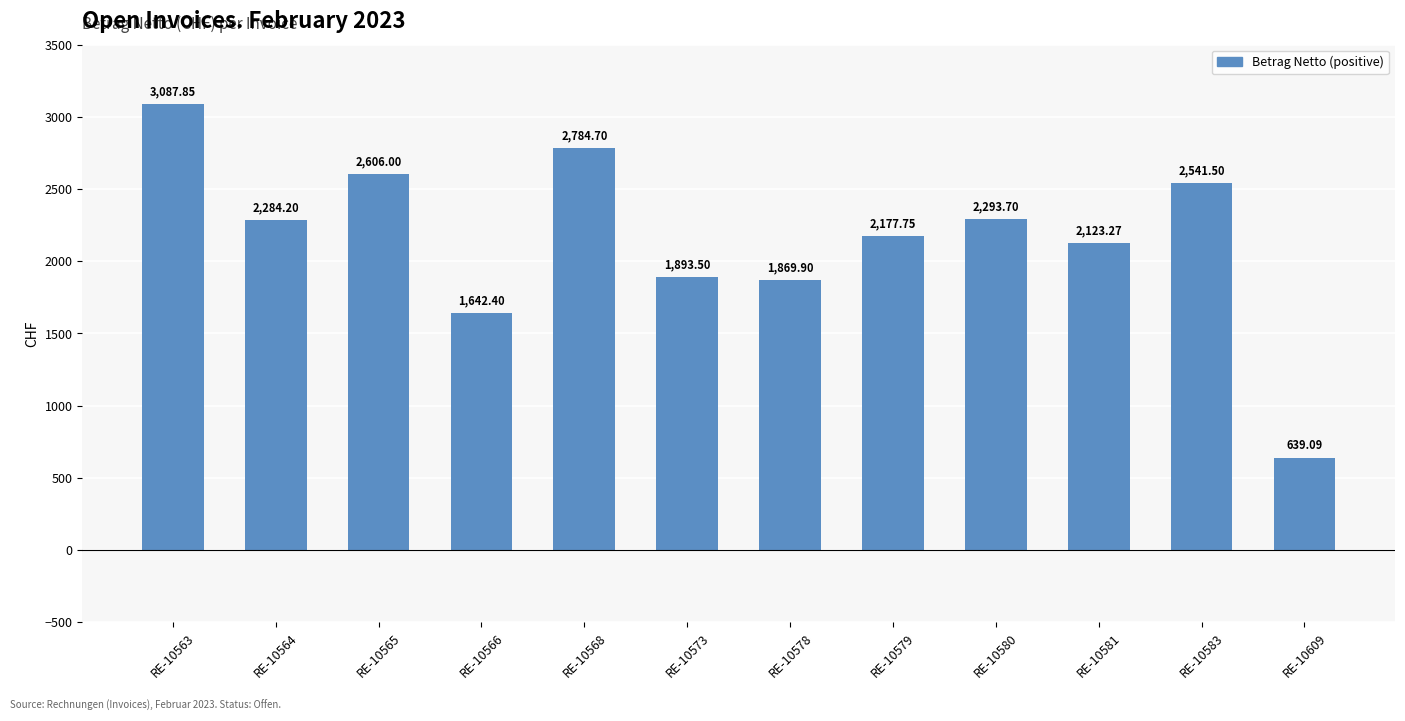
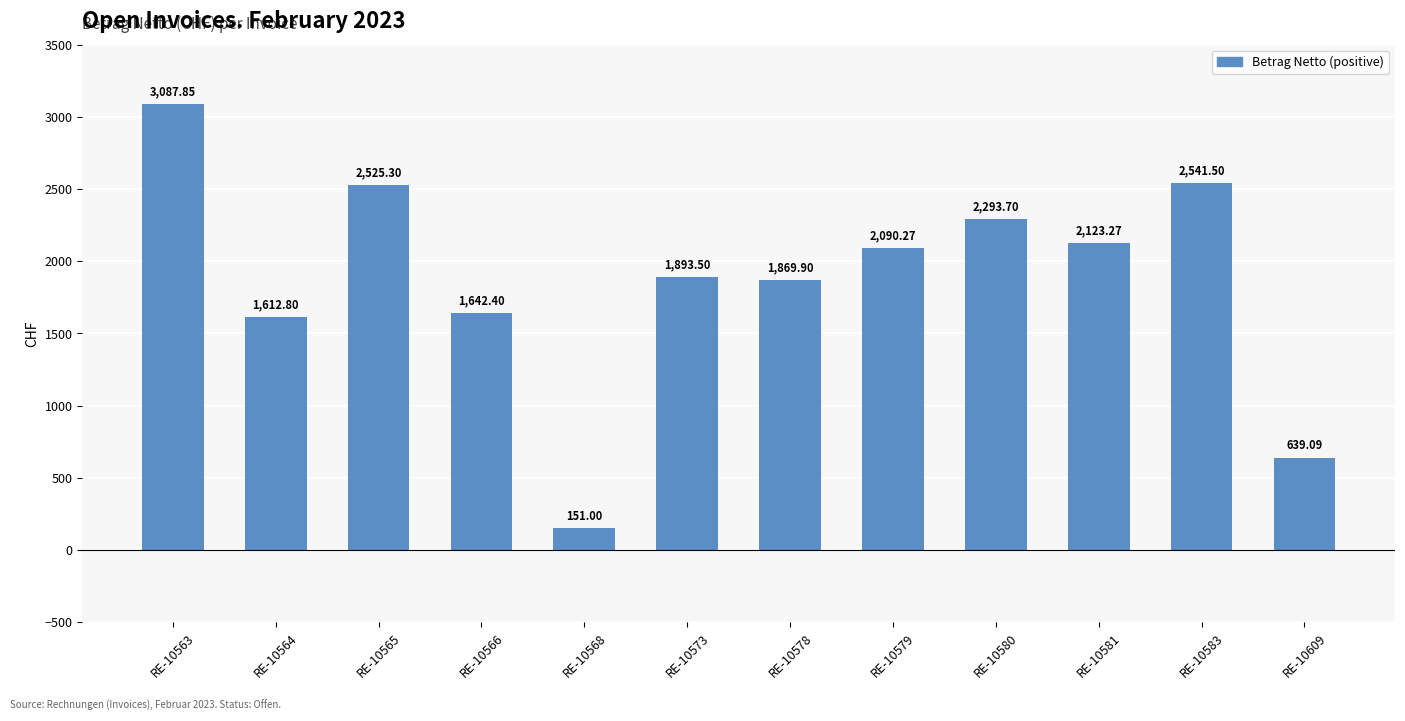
  {
    "RE-10563": "3,087.85",
-   "RE-10564": "2,284.20",
-   "RE-10565": "2,606.00",
+   "RE-10564": "1,612.80",
+   "RE-10565": "2,525.30",
    "RE-10566": "1,642.40",
-   "RE-10568": "2,784.70",
+   "RE-10568": "151.00",
    "RE-10573": "1,893.50",
    "RE-10578": "1,869.90",
-   "RE-10579": "2,177.75",
+   "RE-10579": "2,090.27",
    "RE-10580": "2,293.70",
    "RE-10581": "2,123.27",
    "RE-10583": "2,541.50",
    "RE-10609": "639.09"
  }
